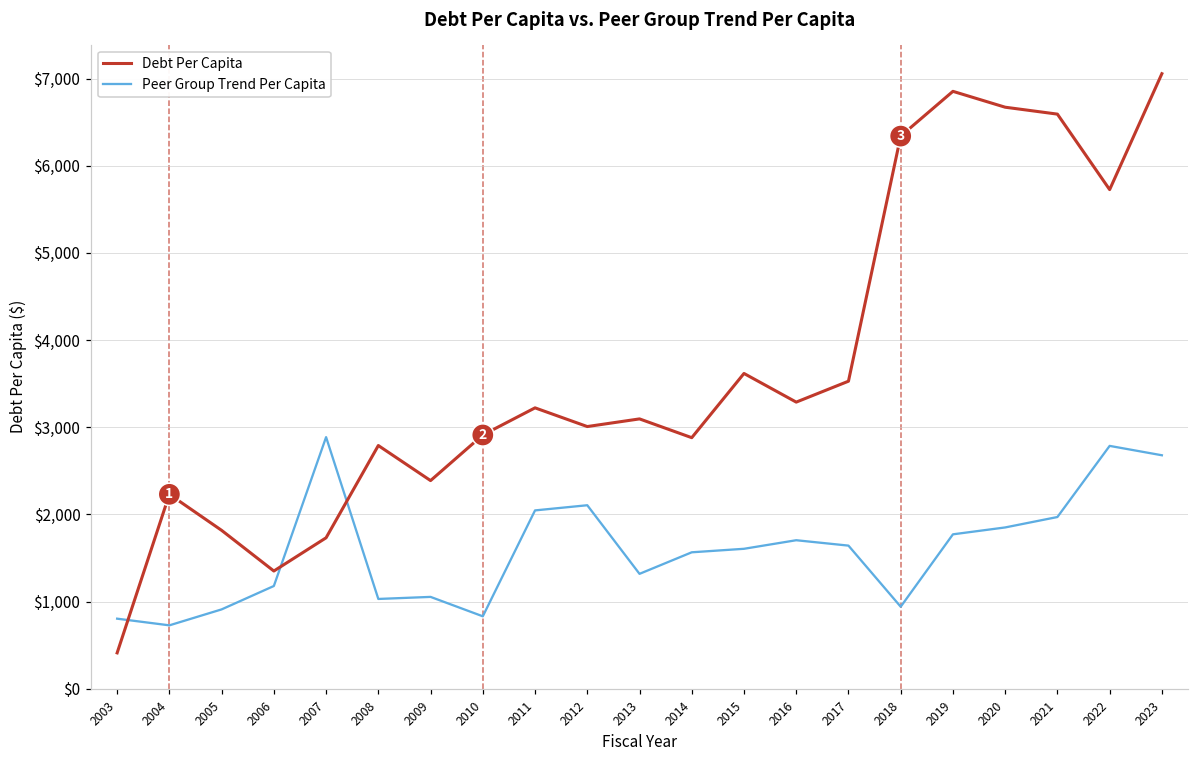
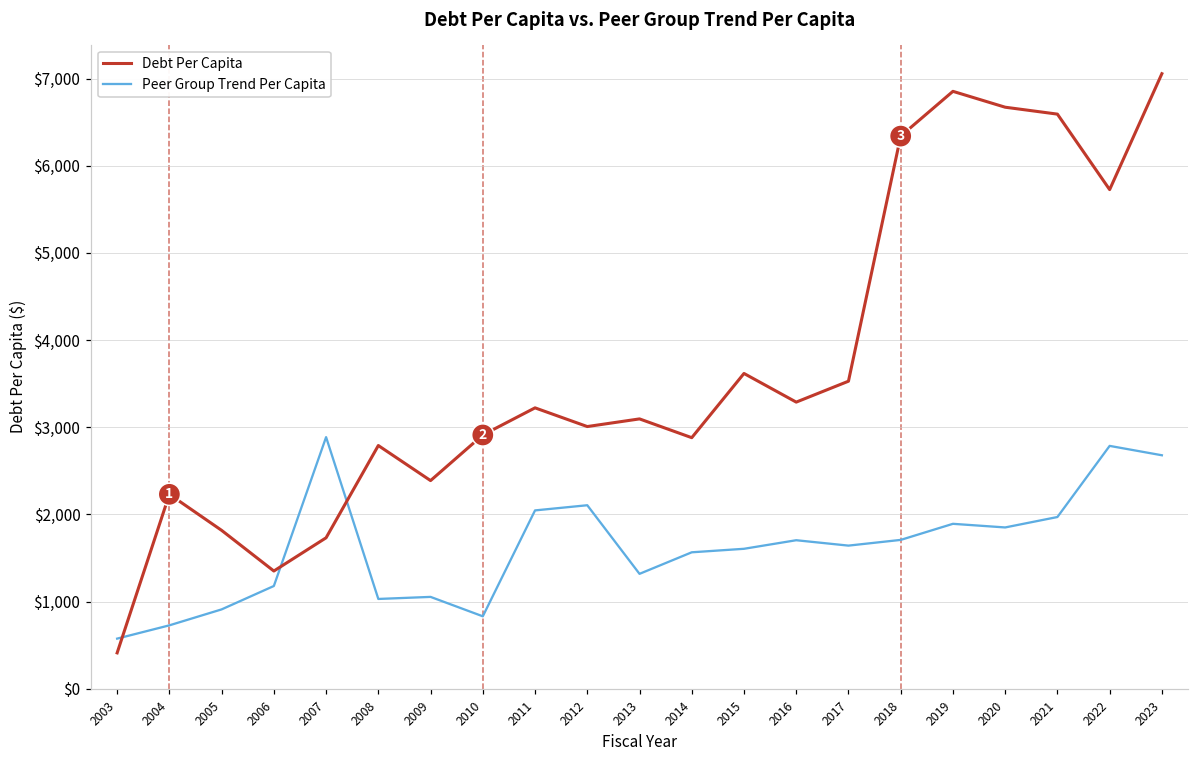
  {
    "Peer Group Trend Per Capita": {
-     "2003": "$800",
+     "2003": "$600",
      "2004": "$700",
      "2005": "$900",
      "2006": "$1,200",
      "2007": "$2,900",
      "2008": "$1,000",
      "2009": "$1,100",
      "2010": "$800",
      "2011": "$2,000",
      "2012": "$2,100",
      "2013": "$1,300",
      "2014": "$1,600",
      "2015": "$1,600",
      "2016": "$1,700",
      "2017": "$1,600",
-     "2018": "$900",
-     "2019": "$1,800",
+     "2018": "$1,700",
+     "2019": "$1,900",
      "2020": "$1,800",
      "2021": "$2,000",
      "2022": "$2,800",
      "2023": "$2,700"
    }
  }
